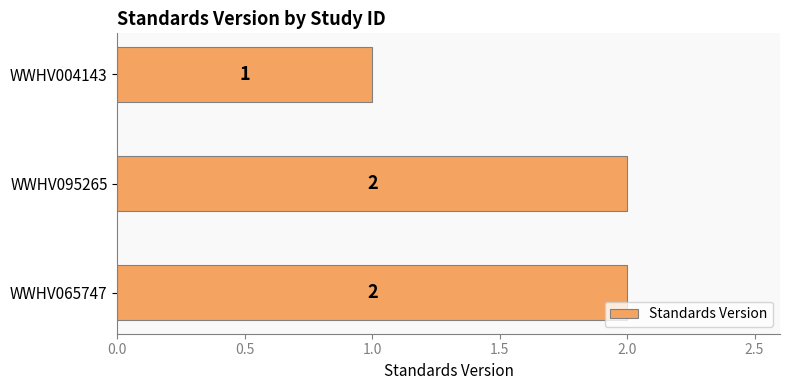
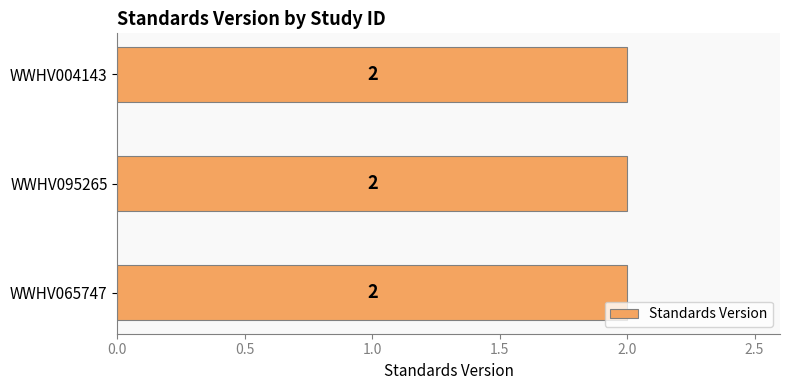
  {
-   "WWHV004143": 1,
+   "WWHV004143": 2,
    "WWHV095265": 2,
    "WWHV065747": 2
  }
